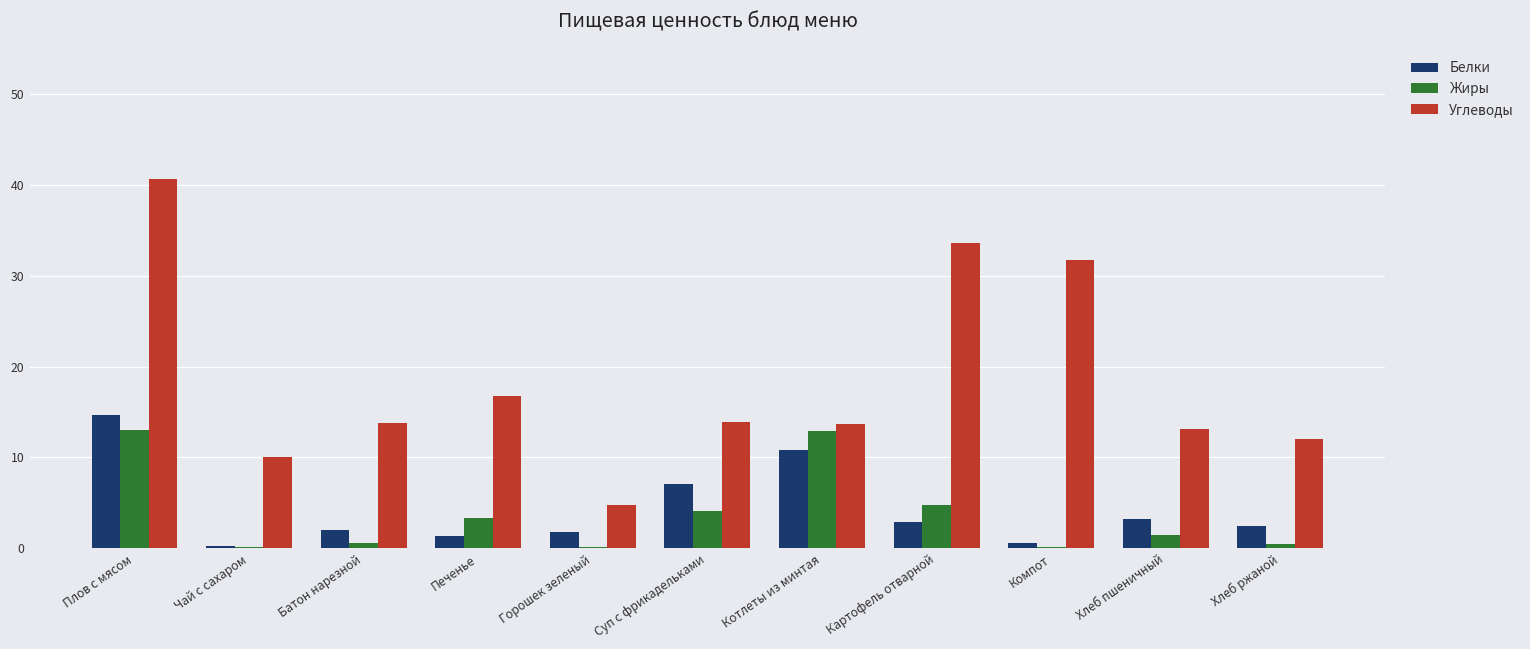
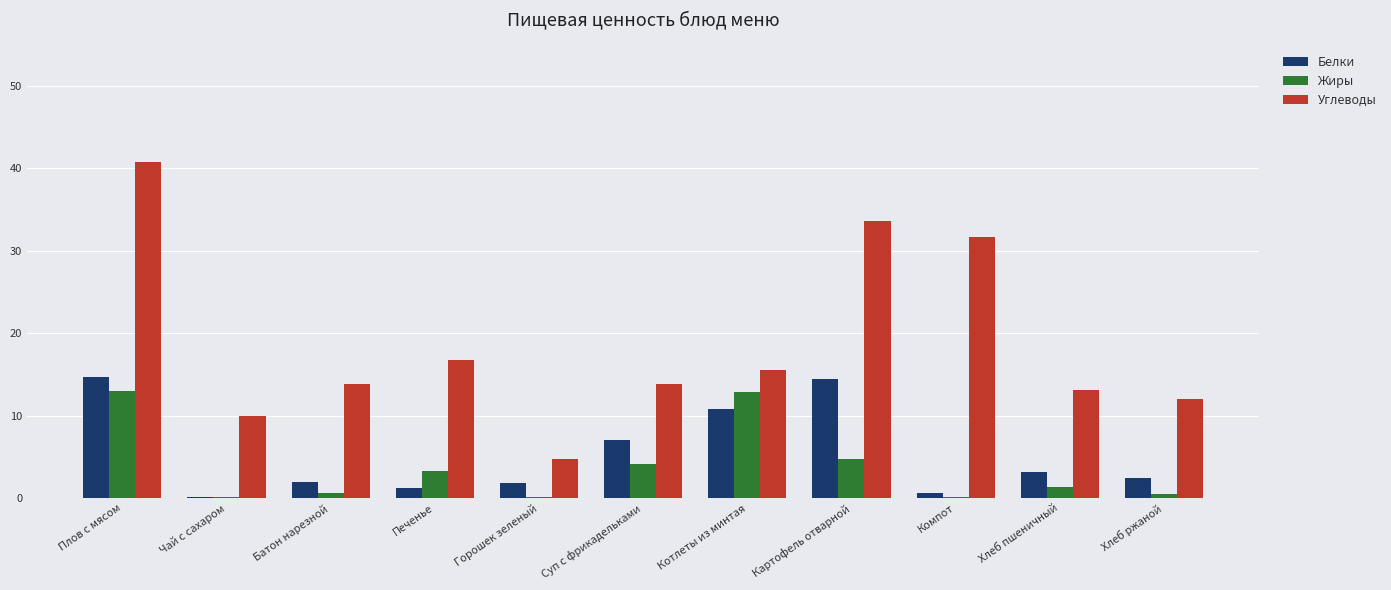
  {
    "Белки": {
      "Плов с мясом": 15,
      "Батон нарезной": 2,
      "Печенье": 1,
      "Горошек зеленый": 2,
      "Суп с фрикадельками": 7,
      "Котлеты из минтая": 11,
-     "Картофель отварной": 3,
+     "Картофель отварной": 15,
      "Компот": 1,
      "Хлеб пшеничный": 3,
      "Хлеб ржаной": 2
    },
    "Жиры": {
      "Плов с мясом": 13,
      "Батон нарезной": 1,
      "Печенье": 3,
      "Суп с фрикадельками": 4,
      "Котлеты из минтая": 13,
      "Картофель отварной": 5,
      "Хлеб пшеничный": 1,
      "Хлеб ржаной": 1
    },
    "Углеводы": {
      "Плов с мясом": 41,
      "Чай с сахаром": 10,
      "Батон нарезной": 14,
      "Печенье": 17,
      "Горошек зеленый": 5,
      "Суп с фрикадельками": 14,
-     "Котлеты из минтая": 14,
+     "Котлеты из минтая": 16,
      "Картофель отварной": 34,
      "Компот": 32,
      "Хлеб пшеничный": 13,
      "Хлеб ржаной": 12
    }
  }
